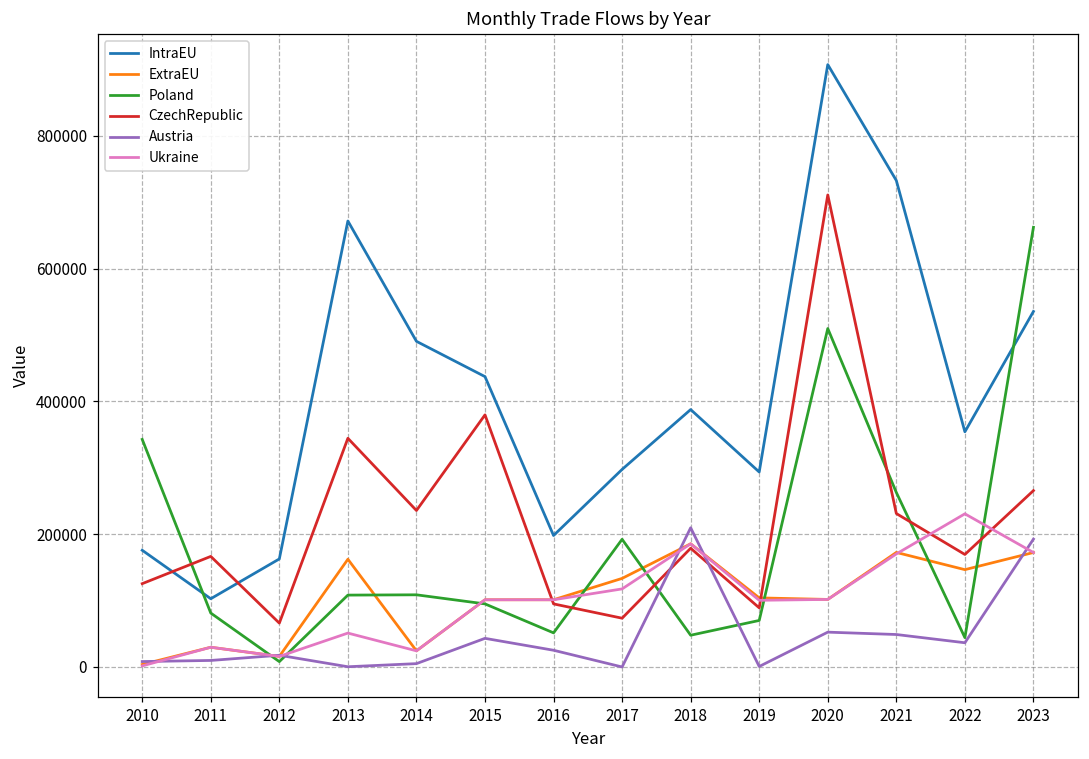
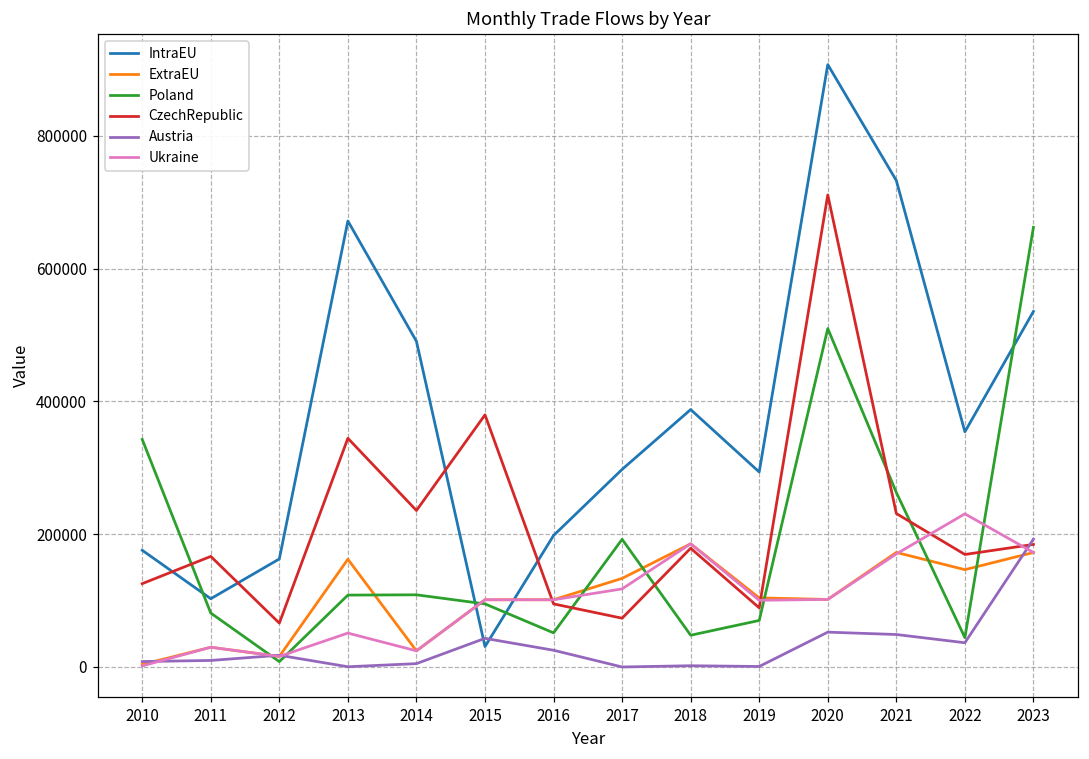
  {
    "IntraEU": {
      "2010": 180000,
      "2011": 100000,
      "2012": 160000,
      "2013": 670000,
      "2014": 490000,
-     "2015": 440000,
+     "2015": 30000,
      "2016": 200000,
      "2017": 300000,
      "2018": 390000,
      "2019": 290000,
      "2020": 910000,
      "2021": 730000,
      "2022": 350000,
      "2023": 540000
    },
    "ExtraEU": {
      "2013": 160000,
      "2017": 130000,
      "2022": 150000
    },
    "Poland": {
      "2010": 340000,
      "2011": 80000,
      "2012": 10000,
      "2013": 110000,
      "2014": 110000,
      "2015": 100000,
      "2016": 50000,
      "2017": 190000,
      "2018": 50000,
      "2019": 70000,
      "2020": 510000,
      "2021": 260000,
      "2022": 40000,
      "2023": 660000
    },
    "CzechRepublic": {
      "2010": 130000,
      "2011": 170000,
      "2012": 70000,
      "2013": 340000,
      "2014": 240000,
      "2015": 380000,
      "2016": 100000,
      "2017": 70000,
      "2018": 180000,
      "2019": 90000,
      "2020": 710000,
      "2021": 230000,
      "2022": 170000,
-     "2023": 270000
+     "2023": 180000
    },
    "Austria": {
      "2010": 10000,
      "2011": 10000,
      "2013": 0,
      "2014": 10000,
      "2015": 40000,
      "2016": 30000,
      "2017": 0,
-     "2018": 210000,
+     "2018": 0,
      "2019": 0,
      "2020": 50000,
      "2021": 50000,
      "2022": 40000,
      "2023": 190000
    },
    "Ukraine": {
      "2013": 50000,
      "2017": 120000,
      "2022": 230000
    }
  }
